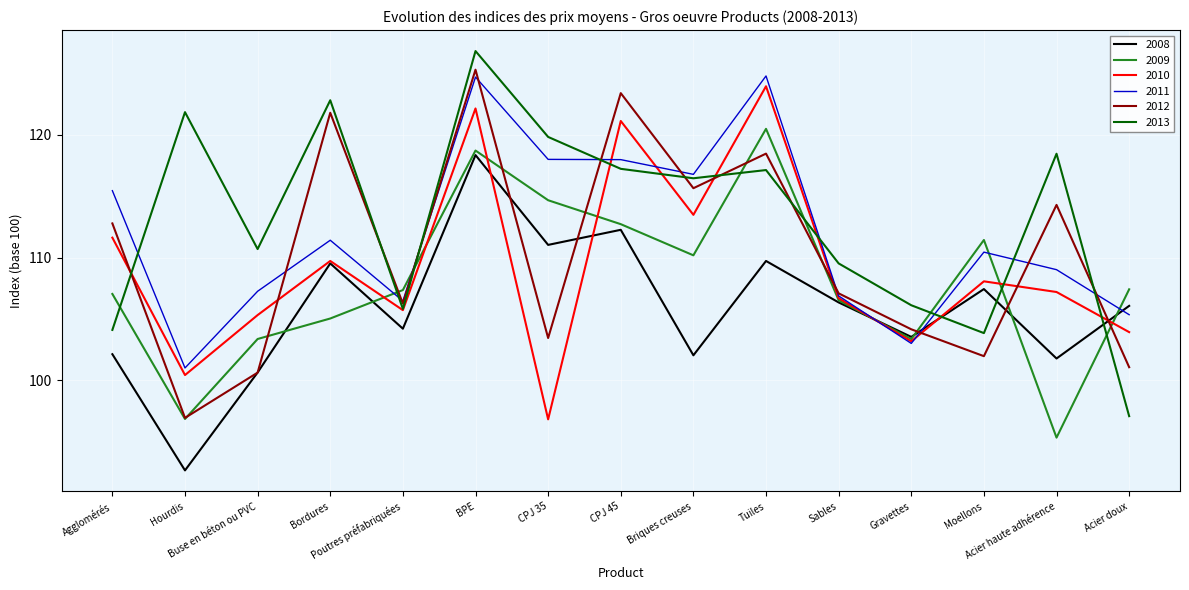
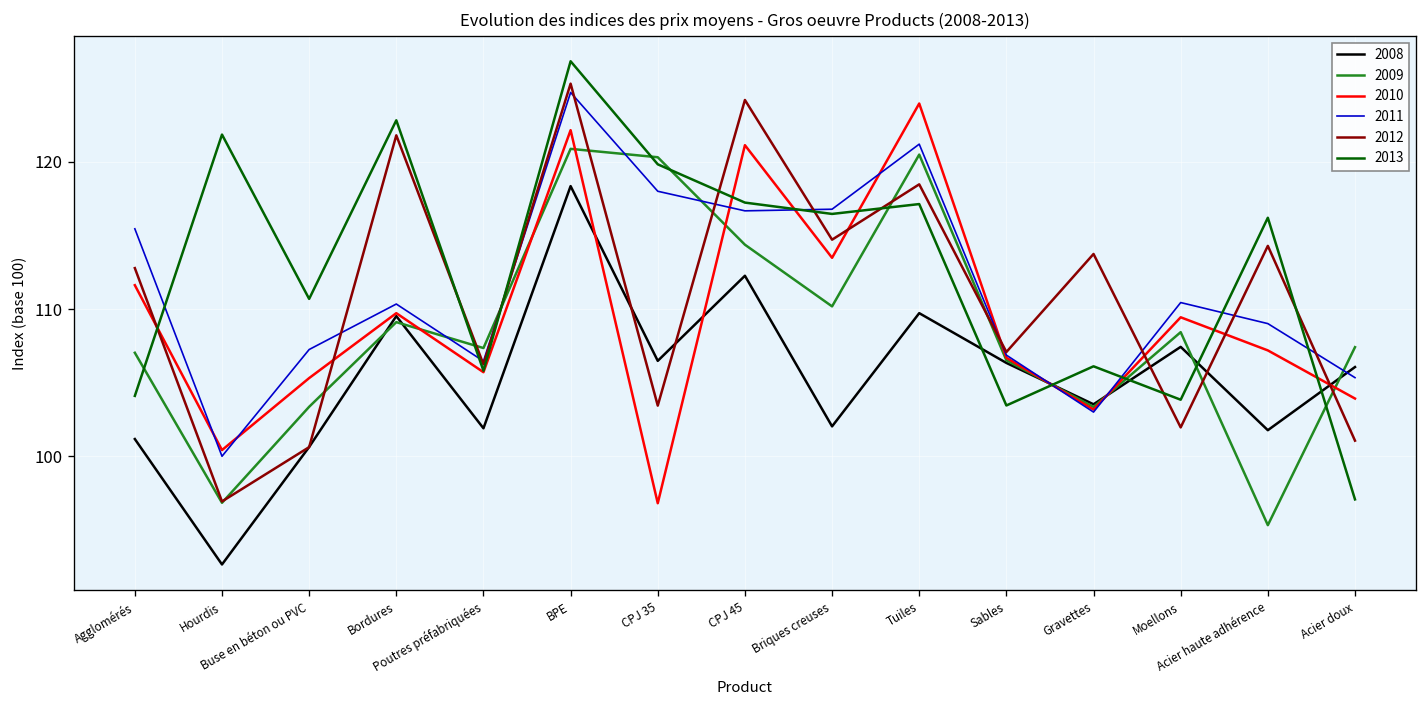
  {
    "2008": {
-     "Agglomérés": 102.1,
+     "Agglomérés": 101.2,
      "Hourdis": 92.7,
-     "Poutres préfabriquées": 104.2,
+     "Poutres préfabriquées": 101.9,
      "BPE": 118.4,
-     "CPJ 35": 111.0,
+     "CPJ 35": 106.5,
      "CPJ 45": 112.3,
      "Briques creuses": 102.0,
      "Tuiles": 109.7,
      "Moellons": 107.4,
      "Acier haute adhérence": 101.8,
      "Acier doux": 106.1
    },
    "2009": {
      "Agglomérés": 107.0,
      "Buse en béton ou PVC": 103.4,
-     "Bordures": 105.0,
+     "Bordures": 109.1,
      "Poutres préfabriquées": 107.4,
-     "BPE": 118.7,
-     "CPJ 35": 114.7,
-     "CPJ 45": 112.7,
+     "BPE": 120.9,
+     "CPJ 35": 120.3,
+     "CPJ 45": 114.4,
      "Briques creuses": 110.2,
      "Tuiles": 120.5,
-     "Moellons": 111.4,
+     "Moellons": 108.4,
      "Acier haute adhérence": 95.3,
      "Acier doux": 107.4
    },
    "2010": {
      "Agglomérés": 111.6,
      "Hourdis": 100.4,
      "Buse en béton ou PVC": 105.3,
      "BPE": 122.2,
      "CPJ 35": 96.8,
      "CPJ 45": 121.1,
      "Briques creuses": 113.5,
      "Tuiles": 124.0,
-     "Moellons": 108.1,
+     "Moellons": 109.4,
      "Acier haute adhérence": 107.2,
      "Acier doux": 103.9
    },
    "2011": {
      "Agglomérés": 115.5,
-     "Hourdis": 101,
+     "Hourdis": 100,
      "Buse en béton ou PVC": 107.3,
-     "Bordures": 111.4,
+     "Bordures": 110.3,
      "Poutres préfabriquées": 106.5,
      "BPE": 124.7,
      "CPJ 35": 118.0,
-     "CPJ 45": 118.0,
+     "CPJ 45": 116.7,
      "Briques creuses": 116.8,
-     "Tuiles": 124.8,
+     "Tuiles": 121.2,
      "Moellons": 110.4,
      "Acier haute adhérence": 109.0,
      "Acier doux": 105.3
    },
    "2012": {
      "Agglomérés": 112.8,
      "Bordures": 121.8,
      "Poutres préfabriquées": 106.2,
      "BPE": 125.3,
      "CPJ 35": 103.4,
-     "CPJ 45": 123.4,
-     "Briques creuses": 115.7,
+     "CPJ 45": 124.2,
+     "Briques creuses": 114.7,
      "Tuiles": 118.5,
-     "Gravettes": 104.2,
+     "Gravettes": 113.7,
      "Moellons": 102.0,
      "Acier haute adhérence": 114.3,
      "Acier doux": 101.1
    },
    "2013": {
      "Agglomérés": 104.1,
      "Hourdis": 121.9,
      "Buse en béton ou PVC": 110.7,
      "Bordures": 122.8,
      "BPE": 126.8,
      "CPJ 35": 119.8,
      "CPJ 45": 117.2,
      "Briques creuses": 116.5,
      "Tuiles": 117.1,
-     "Sables": 109.5,
+     "Sables": 103.5,
      "Gravettes": 106.1,
      "Moellons": 103.8,
-     "Acier haute adhérence": 118.5,
+     "Acier haute adhérence": 116.2,
      "Acier doux": 97.1
    }
  }
